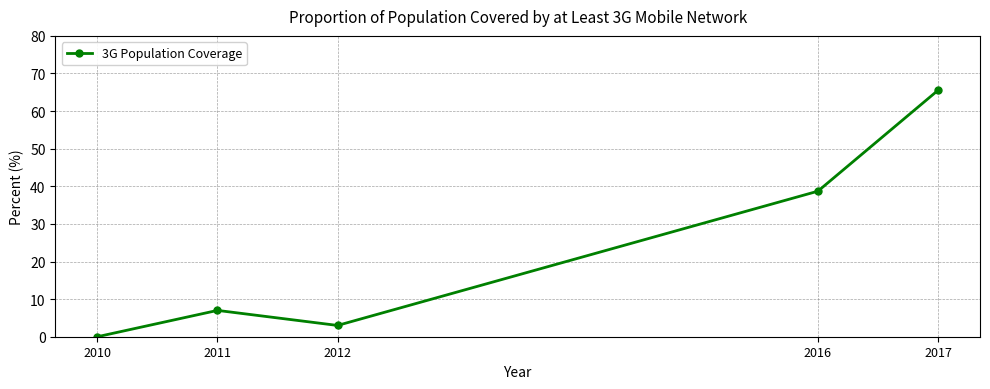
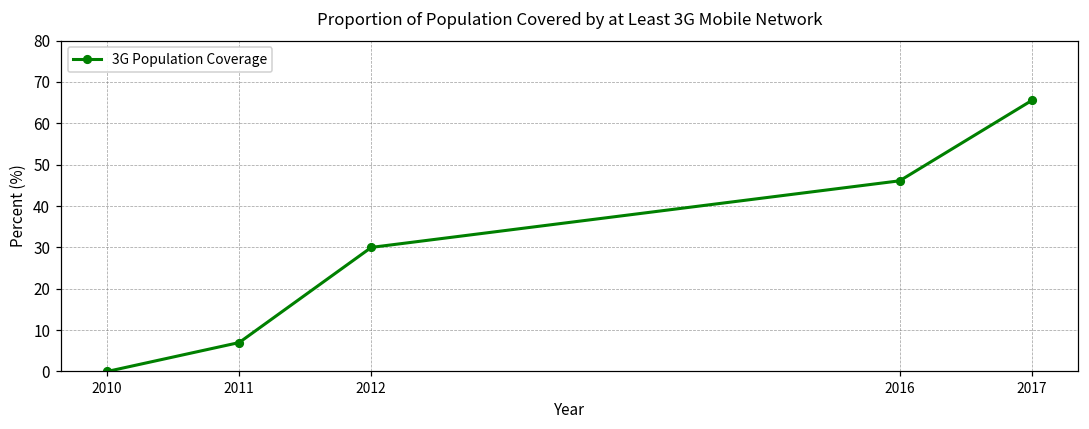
  {
    "2010": 0,
    "2011": 7,
-   "2012": 3,
-   "2016": 39,
+   "2012": 30,
+   "2016": 46,
    "2017": 66
  }
